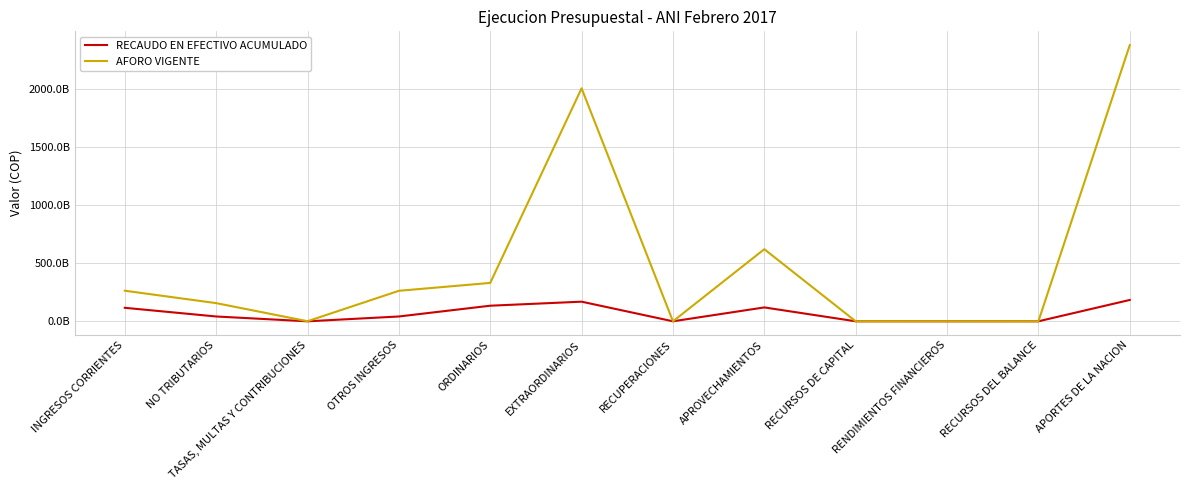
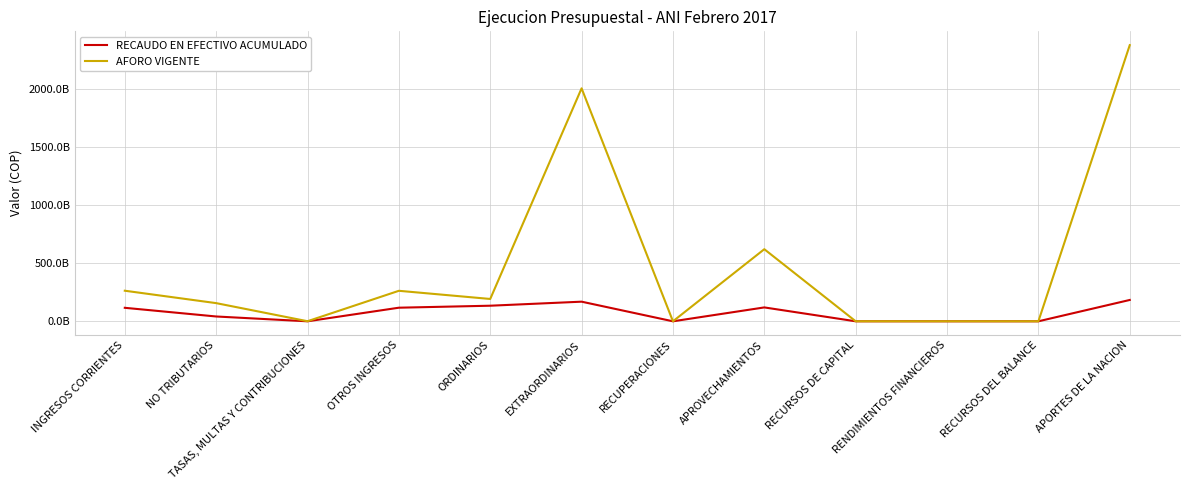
  {
    "RECAUDO EN EFECTIVO ACUMULADO": {
      "INGRESOS CORRIENTES": 120000000000,
      "NO TRIBUTARIOS": 40000000000,
-     "OTROS INGRESOS": 40000000000,
+     "OTROS INGRESOS": 120000000000,
      "ORDINARIOS": 130000000000,
      "EXTRAORDINARIOS": 170000000000,
      "APROVECHAMIENTOS": 120000000000,
      "APORTES DE LA NACION": 180000000000
    },
    "AFORO VIGENTE": {
      "INGRESOS CORRIENTES": 260000000000,
      "NO TRIBUTARIOS": 160000000000,
      "OTROS INGRESOS": 260000000000,
-     "ORDINARIOS": 330000000000,
+     "ORDINARIOS": 190000000000,
      "EXTRAORDINARIOS": 2000000000000,
      "APROVECHAMIENTOS": 620000000000,
      "APORTES DE LA NACION": 2380000000000
    }
  }
